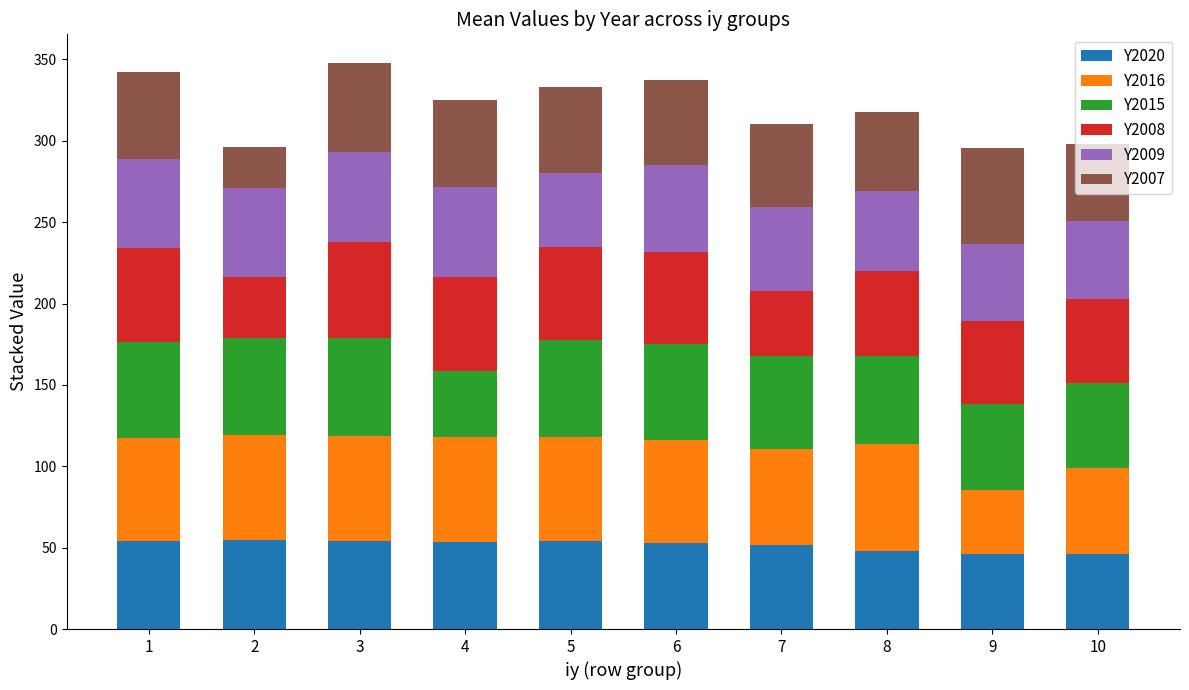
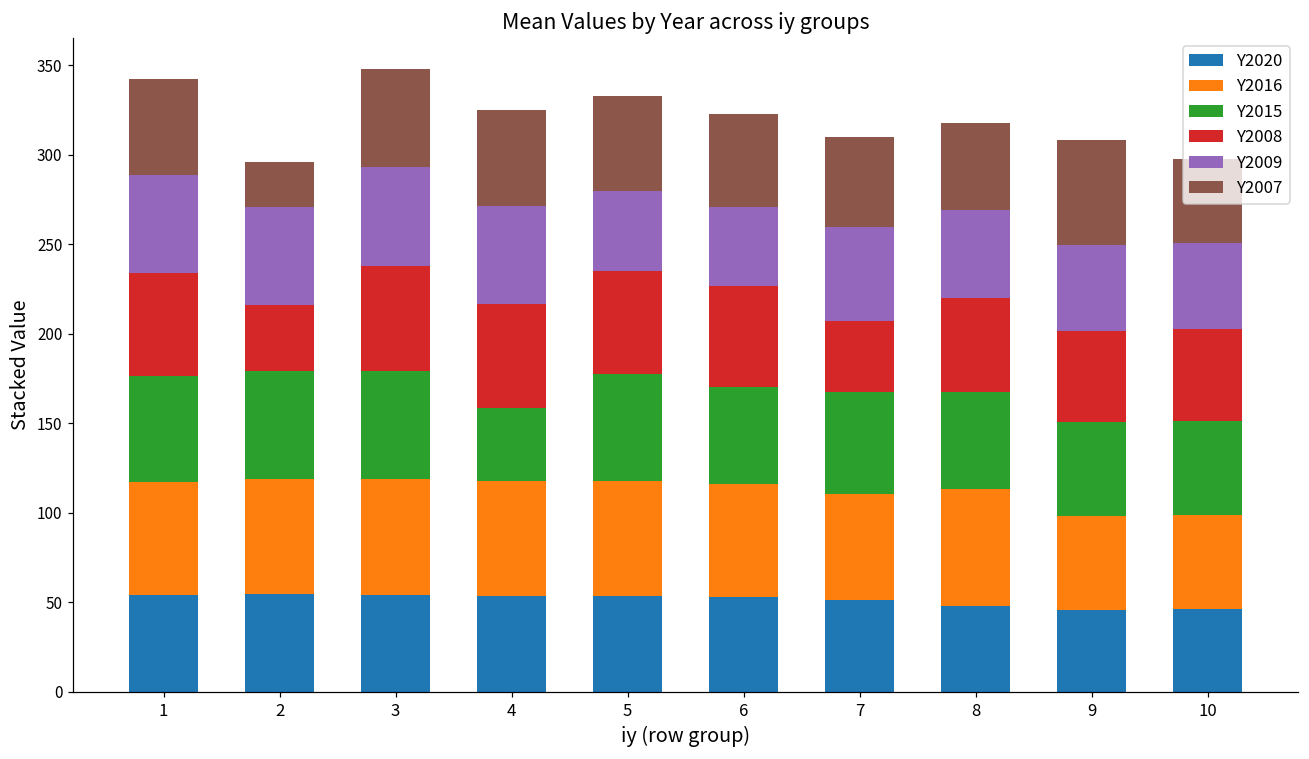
  {
    "Y2020": {
      "1": 54,
      "2": 55,
      "3": 54,
      "4": 54,
      "5": 54,
      "6": 53,
      "7": 51,
      "8": 48,
      "9": 46,
      "10": 46
    },
    "Y2016": {
      "1": 63,
      "2": 64,
      "3": 65,
      "4": 64,
      "5": 64,
      "6": 63,
      "7": 59,
      "8": 66,
-     "9": 40,
+     "9": 52,
      "10": 53
    },
    "Y2015": {
      "1": 59,
      "2": 60,
      "3": 60,
      "4": 41,
      "5": 60,
-     "6": 59,
+     "6": 54,
      "7": 57,
      "8": 54,
      "9": 53,
      "10": 52
    },
    "Y2008": {
      "1": 58,
      "2": 37,
      "3": 59,
      "4": 58,
      "5": 57,
      "6": 56,
      "7": 40,
      "8": 53,
      "9": 51,
      "10": 51
    },
    "Y2009": {
      "1": 55,
      "2": 55,
      "3": 56,
      "4": 55,
      "5": 45,
-     "6": 54,
+     "6": 44,
      "7": 52,
      "8": 49,
      "9": 48,
      "10": 48
    },
    "Y2007": {
      "1": 54,
      "2": 25,
      "3": 55,
      "4": 54,
      "5": 53,
      "6": 52,
      "7": 51,
      "8": 48,
      "9": 59
    }
  }
